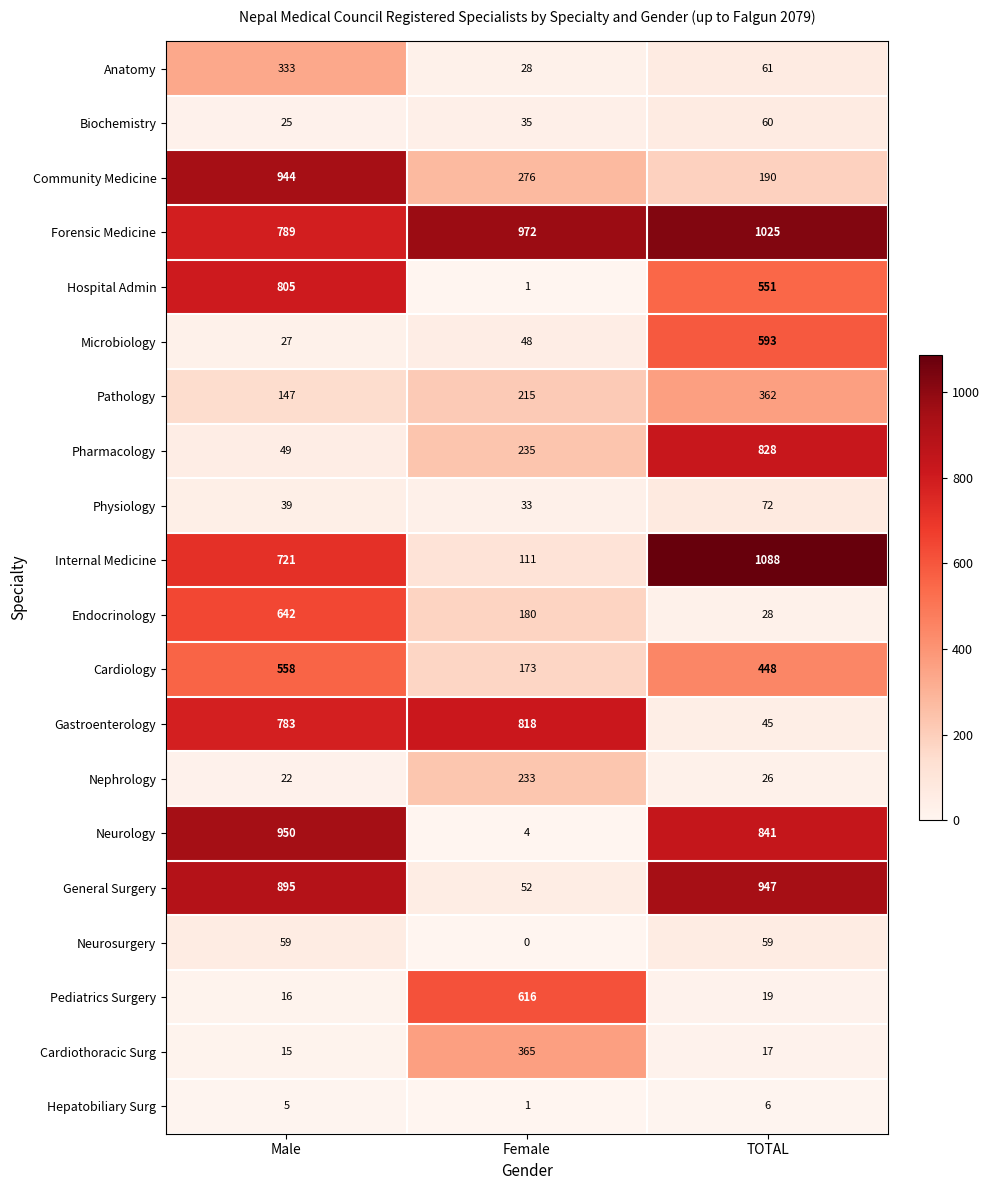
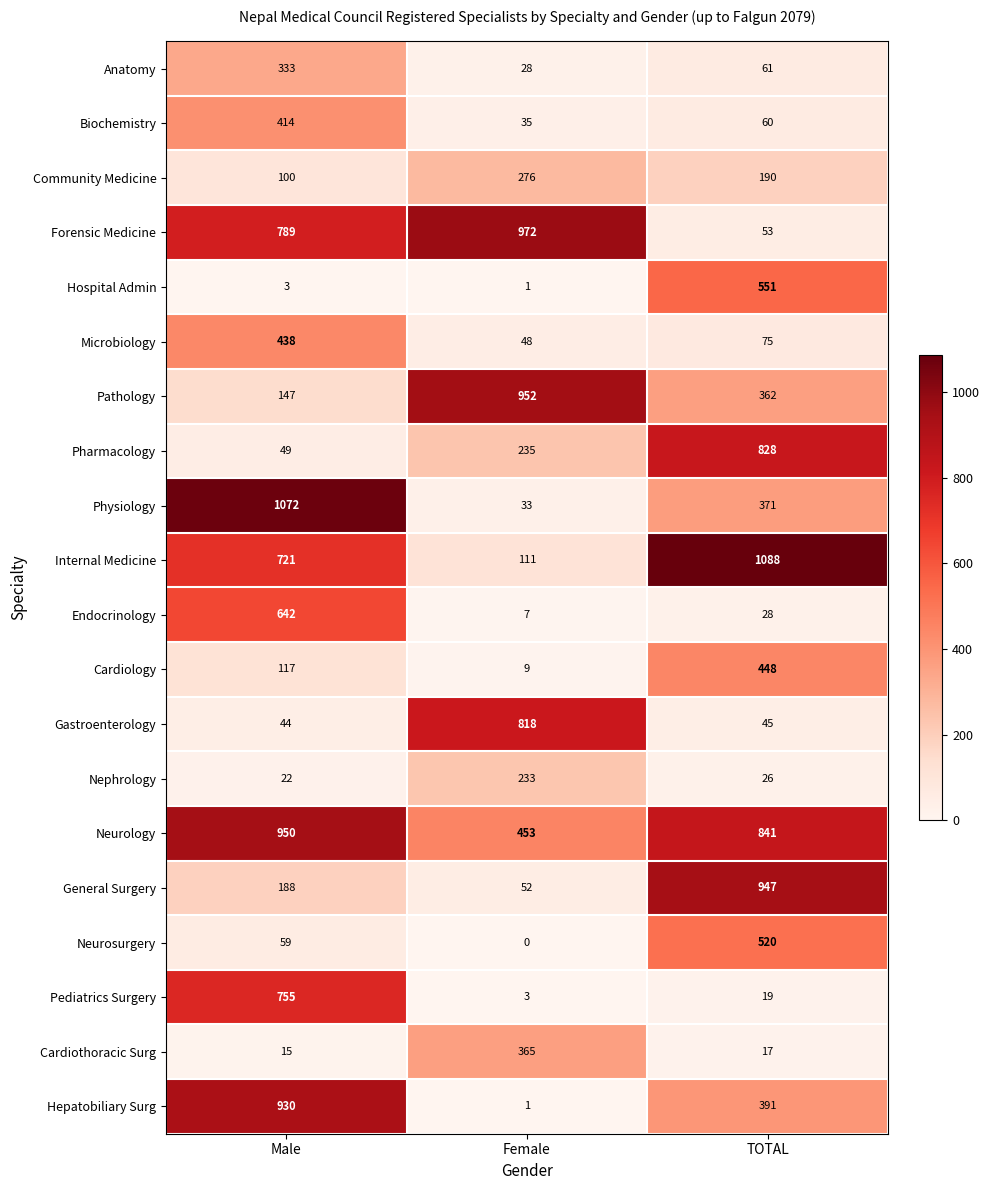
  {
    "Anatomy": {
      "Male": 333,
      "Female": 28,
      "TOTAL": 61
    },
    "Biochemistry": {
-     "Male": 25,
+     "Male": 414,
      "Female": 35,
      "TOTAL": 60
    },
    "Community Medicine": {
-     "Male": 944,
+     "Male": 100,
      "Female": 276,
      "TOTAL": 190
    },
    "Forensic Medicine": {
      "Male": 789,
      "Female": 972,
-     "TOTAL": 1025
+     "TOTAL": 53
    },
    "Hospital Admin": {
-     "Male": 805,
+     "Male": 3,
      "Female": 1,
      "TOTAL": 551
    },
    "Microbiology": {
-     "Male": 27,
+     "Male": 438,
      "Female": 48,
-     "TOTAL": 593
+     "TOTAL": 75
    },
    "Pathology": {
      "Male": 147,
-     "Female": 215,
+     "Female": 952,
      "TOTAL": 362
    },
    "Pharmacology": {
      "Male": 49,
      "Female": 235,
      "TOTAL": 828
    },
    "Physiology": {
-     "Male": 39,
+     "Male": 1072,
      "Female": 33,
-     "TOTAL": 72
+     "TOTAL": 371
    },
    "Internal Medicine": {
      "Male": 721,
      "Female": 111,
      "TOTAL": 1088
    },
    "Endocrinology": {
      "Male": 642,
-     "Female": 180,
+     "Female": 7,
      "TOTAL": 28
    },
    "Cardiology": {
-     "Male": 558,
-     "Female": 173,
+     "Male": 117,
+     "Female": 9,
      "TOTAL": 448
    },
    "Gastroenterology": {
-     "Male": 783,
+     "Male": 44,
      "Female": 818,
      "TOTAL": 45
    },
    "Nephrology": {
      "Male": 22,
      "Female": 233,
      "TOTAL": 26
    },
    "Neurology": {
      "Male": 950,
-     "Female": 4,
+     "Female": 453,
      "TOTAL": 841
    },
    "General Surgery": {
-     "Male": 895,
+     "Male": 188,
      "Female": 52,
      "TOTAL": 947
    },
    "Neurosurgery": {
      "Male": 59,
      "Female": 0,
-     "TOTAL": 59
+     "TOTAL": 520
    },
    "Pediatrics Surgery": {
-     "Male": 16,
-     "Female": 616,
+     "Male": 755,
+     "Female": 3,
      "TOTAL": 19
    },
    "Cardiothoracic Surg": {
      "Male": 15,
      "Female": 365,
      "TOTAL": 17
    },
    "Hepatobiliary Surg": {
-     "Male": 5,
+     "Male": 930,
      "Female": 1,
-     "TOTAL": 6
+     "TOTAL": 391
    }
  }
